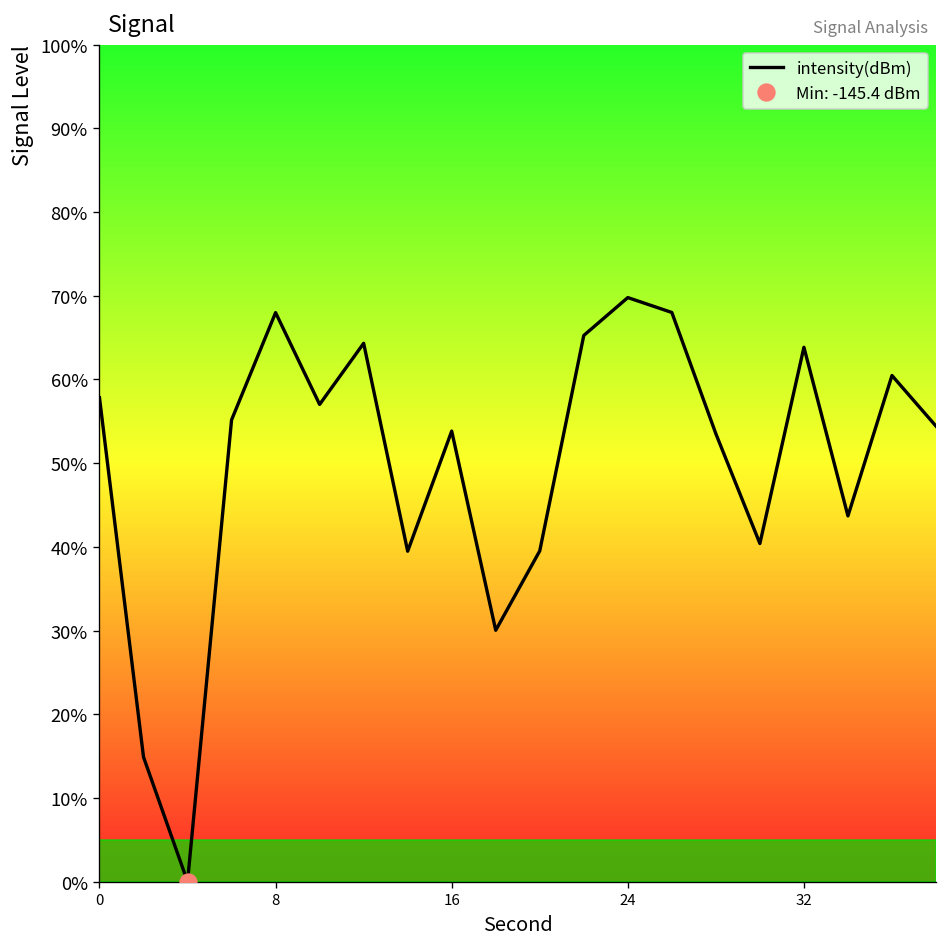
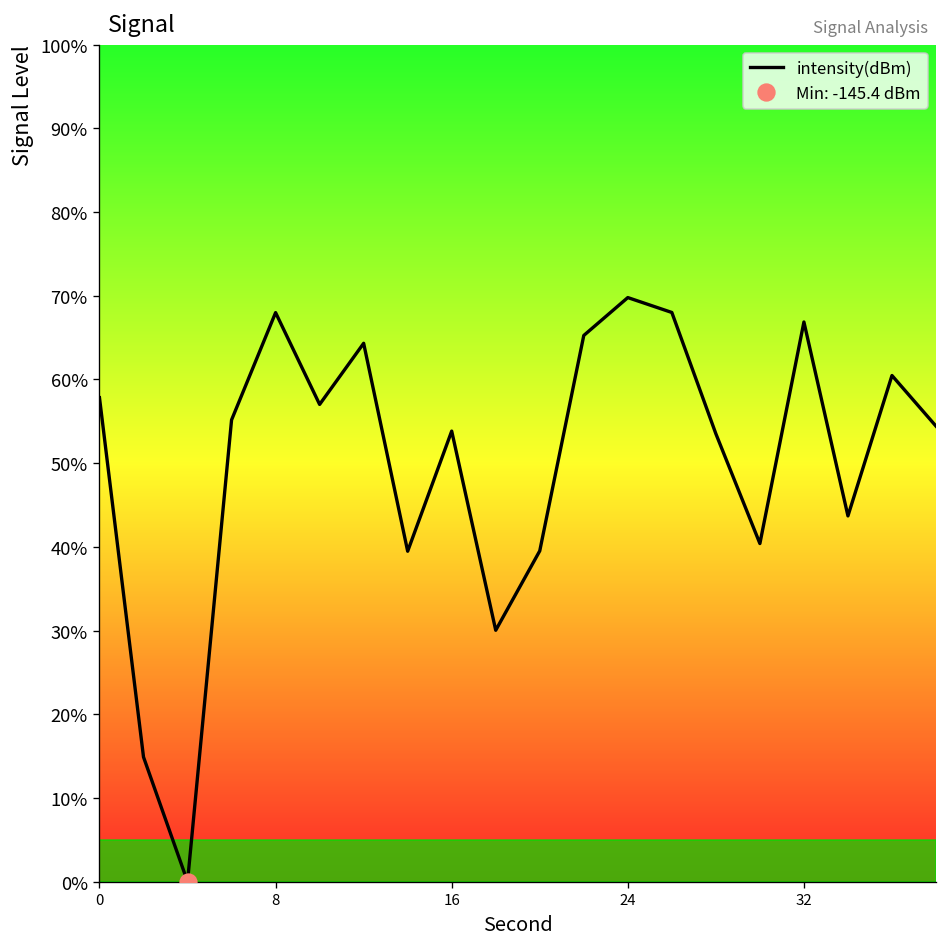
  {
    "intensity(dBm)": {
      "0": "58%",
      "8": "68%",
      "16": "54%",
      "24": "70%",
-     "32": "64%"
+     "32": "67%"
    }
  }
